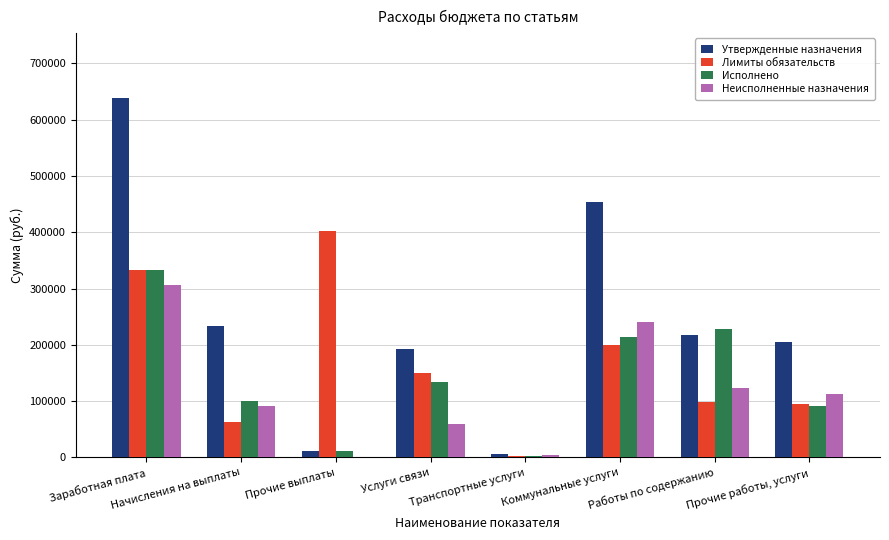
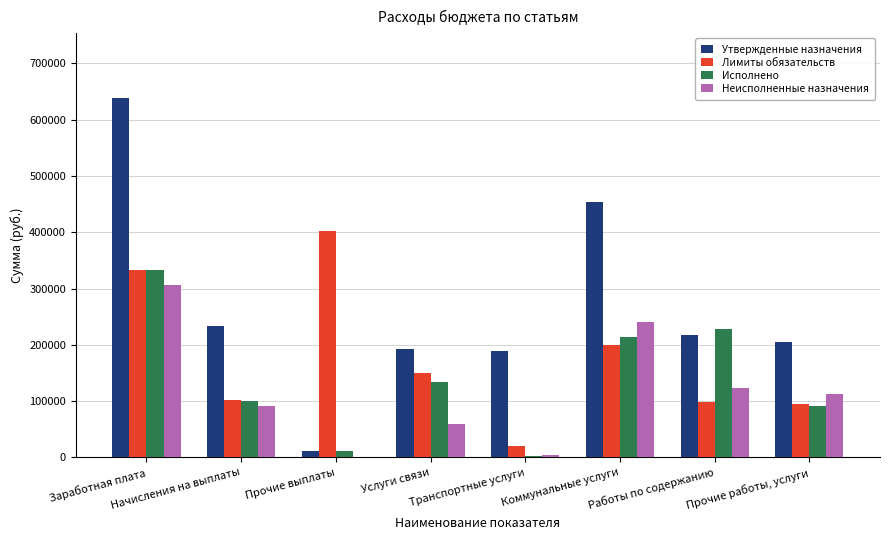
  {
    "Утвержденные назначения": {
      "Заработная плата": 640000,
      "Начисления на выплаты": 230000,
      "Прочие выплаты": 10000,
      "Услуги связи": 190000,
-     "Транспортные услуги": 10000,
+     "Транспортные услуги": 190000,
      "Коммунальные услуги": 450000,
      "Работы по содержанию": 220000,
      "Прочие работы, услуги": 210000
    },
    "Лимиты обязательств": {
      "Заработная плата": 330000,
-     "Начисления на выплаты": 60000,
+     "Начисления на выплаты": 100000,
      "Прочие выплаты": 400000,
      "Услуги связи": 150000,
-     "Транспортные услуги": 0,
+     "Транспортные услуги": 20000,
      "Коммунальные услуги": 200000,
      "Работы по содержанию": 100000,
      "Прочие работы, услуги": 90000
    },
    "Исполнено": {
      "Заработная плата": 330000,
      "Начисления на выплаты": 100000,
      "Прочие выплаты": 10000,
      "Услуги связи": 130000,
      "Коммунальные услуги": 210000,
      "Работы по содержанию": 230000,
      "Прочие работы, услуги": 90000
    },
    "Неисполненные назначения": {
      "Заработная плата": 310000,
      "Начисления на выплаты": 90000,
      "Прочие выплаты": 0,
      "Услуги связи": 60000,
      "Коммунальные услуги": 240000,
      "Работы по содержанию": 120000,
      "Прочие работы, услуги": 110000
    }
  }
